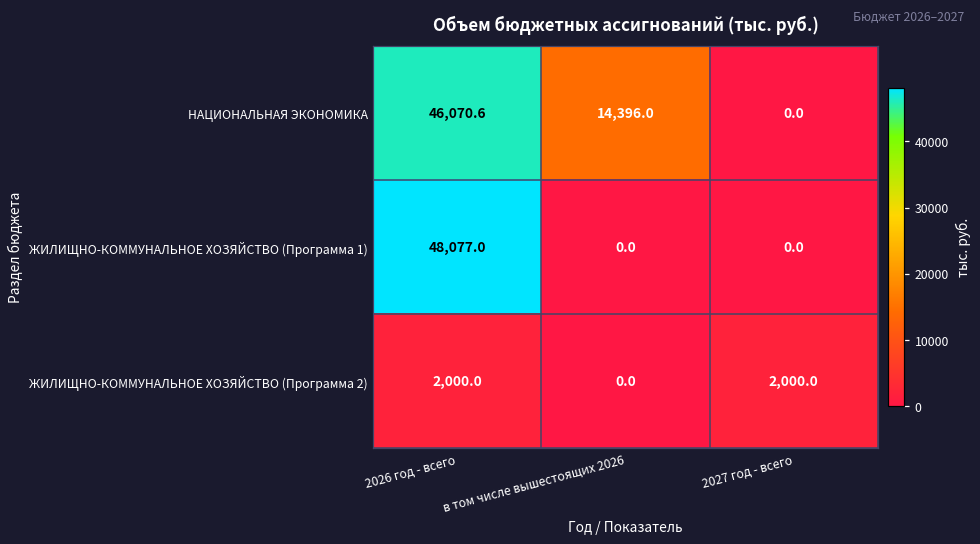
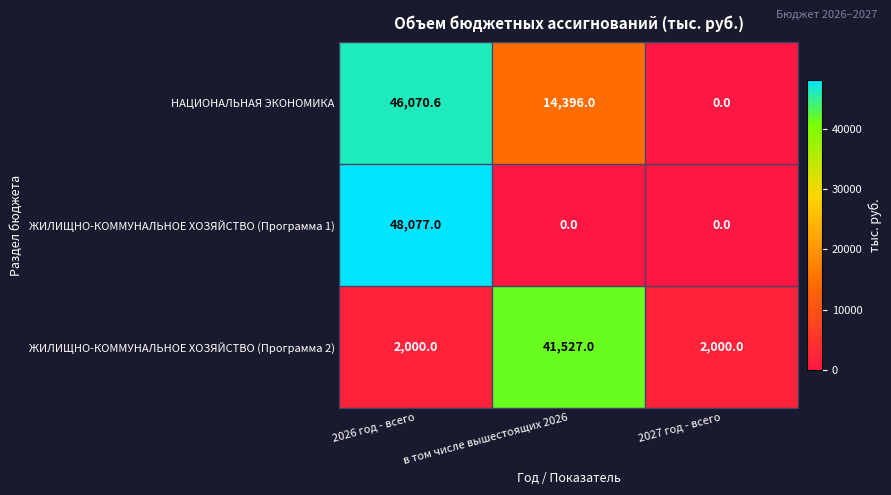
  {
    "НАЦИОНАЛЬНАЯ ЭКОНОМИКА": {
      "2026 год - всего": "46,070.6",
      "в том числе вышестоящих 2026": "14,396.0",
      "2027 год - всего": "0.0"
    },
    "ЖИЛИЩНО-КОММУНАЛЬНОЕ ХОЗЯЙСТВО (Программа 1)": {
      "2026 год - всего": "48,077.0",
      "в том числе вышестоящих 2026": "0.0",
      "2027 год - всего": "0.0"
    },
    "ЖИЛИЩНО-КОММУНАЛЬНОЕ ХОЗЯЙСТВО (Программа 2)": {
      "2026 год - всего": "2,000.0",
-     "в том числе вышестоящих 2026": "0.0",
+     "в том числе вышестоящих 2026": "41,527.0",
      "2027 год - всего": "2,000.0"
    }
  }
